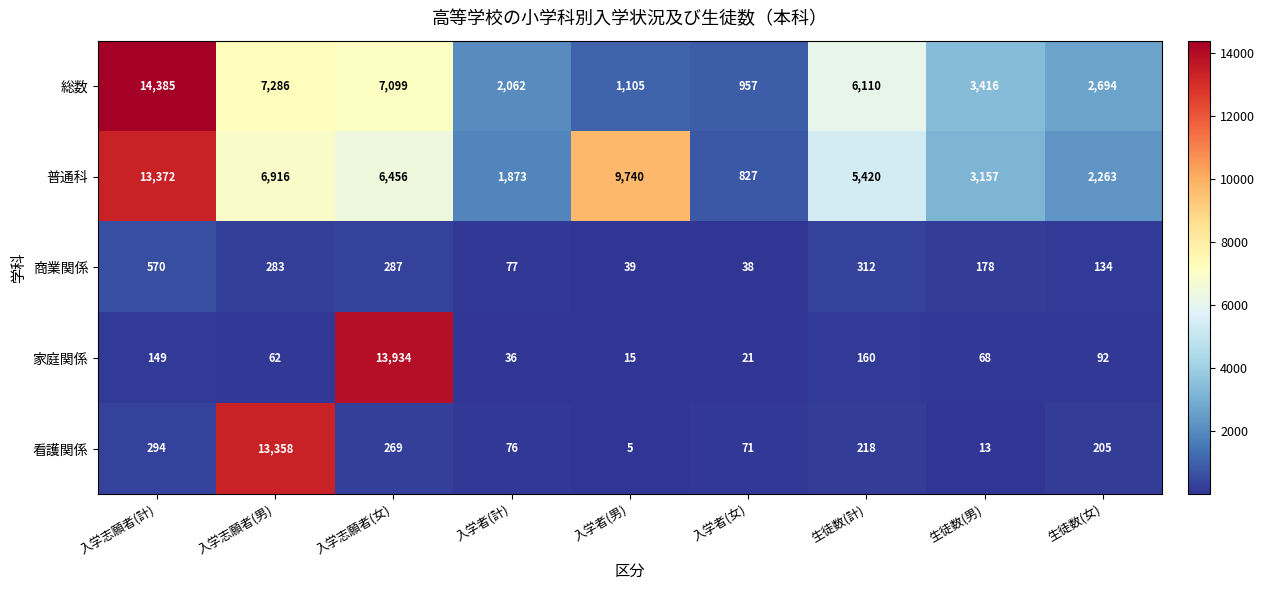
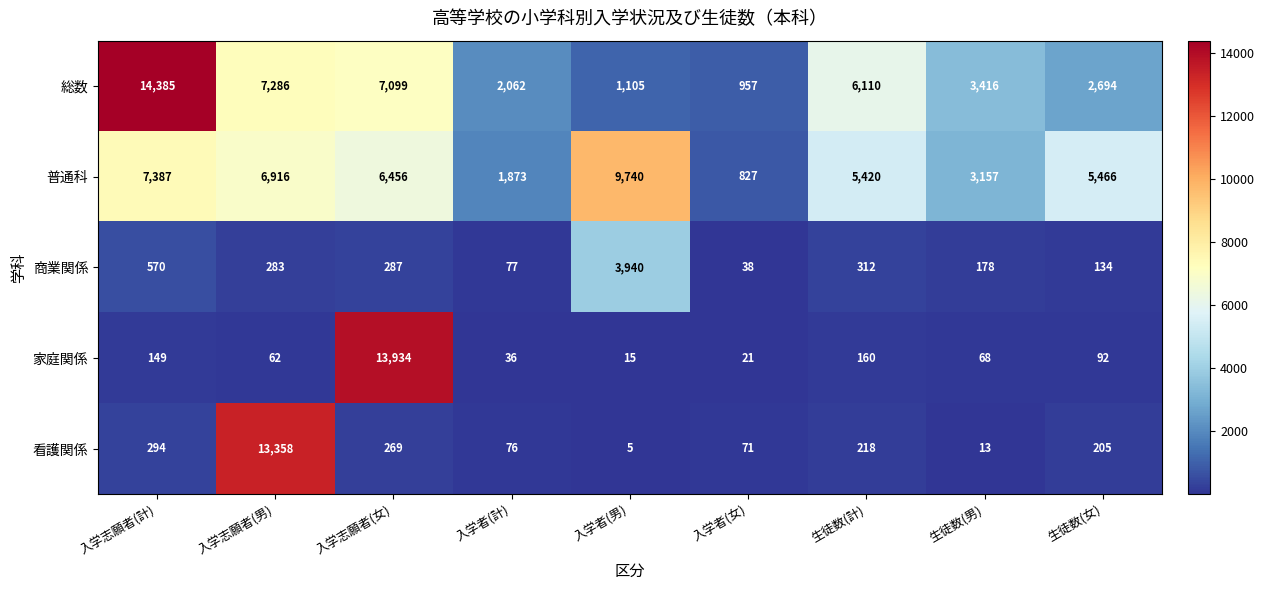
  {
    "総数": {
      "入学志願者(計)": "14,385",
      "入学志願者(男)": "7,286",
      "入学志願者(女)": "7,099",
      "入学者(計)": "2,062",
      "入学者(男)": "1,105",
      "入学者(女)": "957",
      "生徒数(計)": "6,110",
      "生徒数(男)": "3,416",
      "生徒数(女)": "2,694"
    },
    "普通科": {
-     "入学志願者(計)": "13,372",
+     "入学志願者(計)": "7,387",
      "入学志願者(男)": "6,916",
      "入学志願者(女)": "6,456",
      "入学者(計)": "1,873",
      "入学者(男)": "9,740",
      "入学者(女)": "827",
      "生徒数(計)": "5,420",
      "生徒数(男)": "3,157",
-     "生徒数(女)": "2,263"
+     "生徒数(女)": "5,466"
    },
    "商業関係": {
      "入学志願者(計)": "570",
      "入学志願者(男)": "283",
      "入学志願者(女)": "287",
      "入学者(計)": "77",
-     "入学者(男)": "39",
+     "入学者(男)": "3,940",
      "入学者(女)": "38",
      "生徒数(計)": "312",
      "生徒数(男)": "178",
      "生徒数(女)": "134"
    },
    "家庭関係": {
      "入学志願者(計)": "149",
      "入学志願者(男)": "62",
      "入学志願者(女)": "13,934",
      "入学者(計)": "36",
      "入学者(男)": "15",
      "入学者(女)": "21",
      "生徒数(計)": "160",
      "生徒数(男)": "68",
      "生徒数(女)": "92"
    },
    "看護関係": {
      "入学志願者(計)": "294",
      "入学志願者(男)": "13,358",
      "入学志願者(女)": "269",
      "入学者(計)": "76",
      "入学者(男)": "5",
      "入学者(女)": "71",
      "生徒数(計)": "218",
      "生徒数(男)": "13",
      "生徒数(女)": "205"
    }
  }
